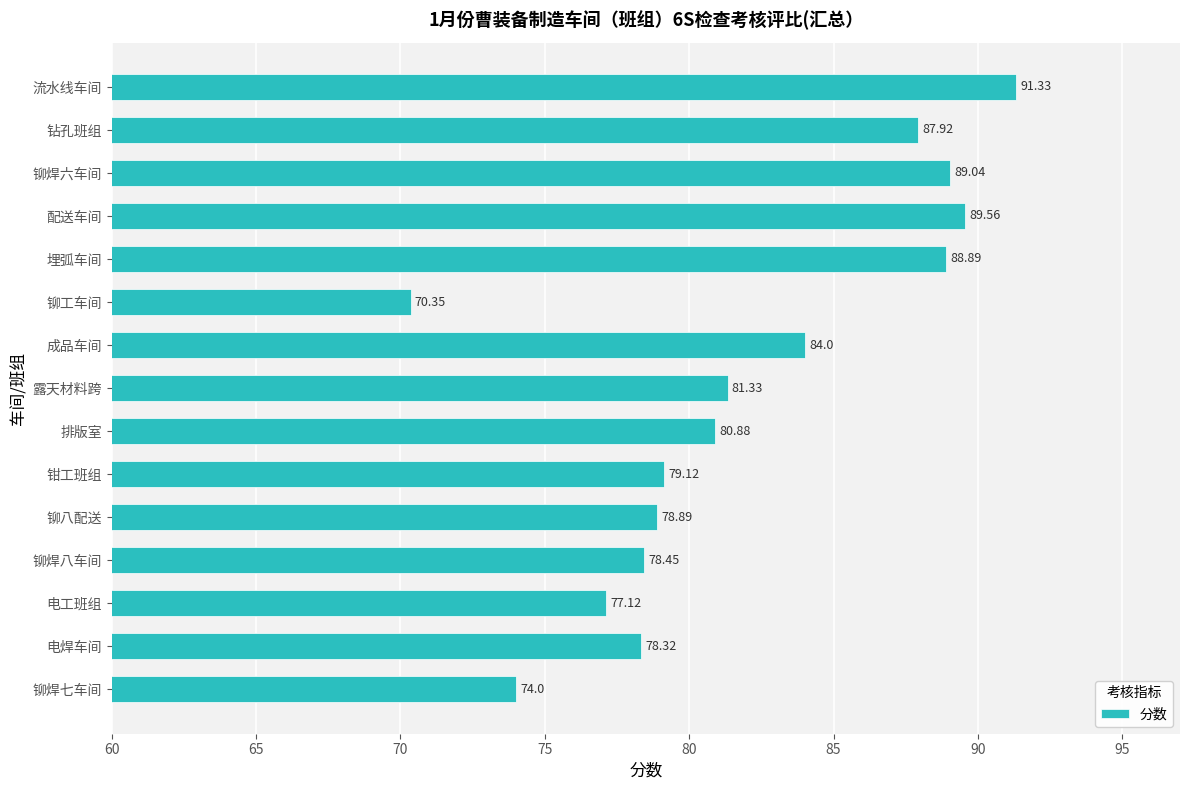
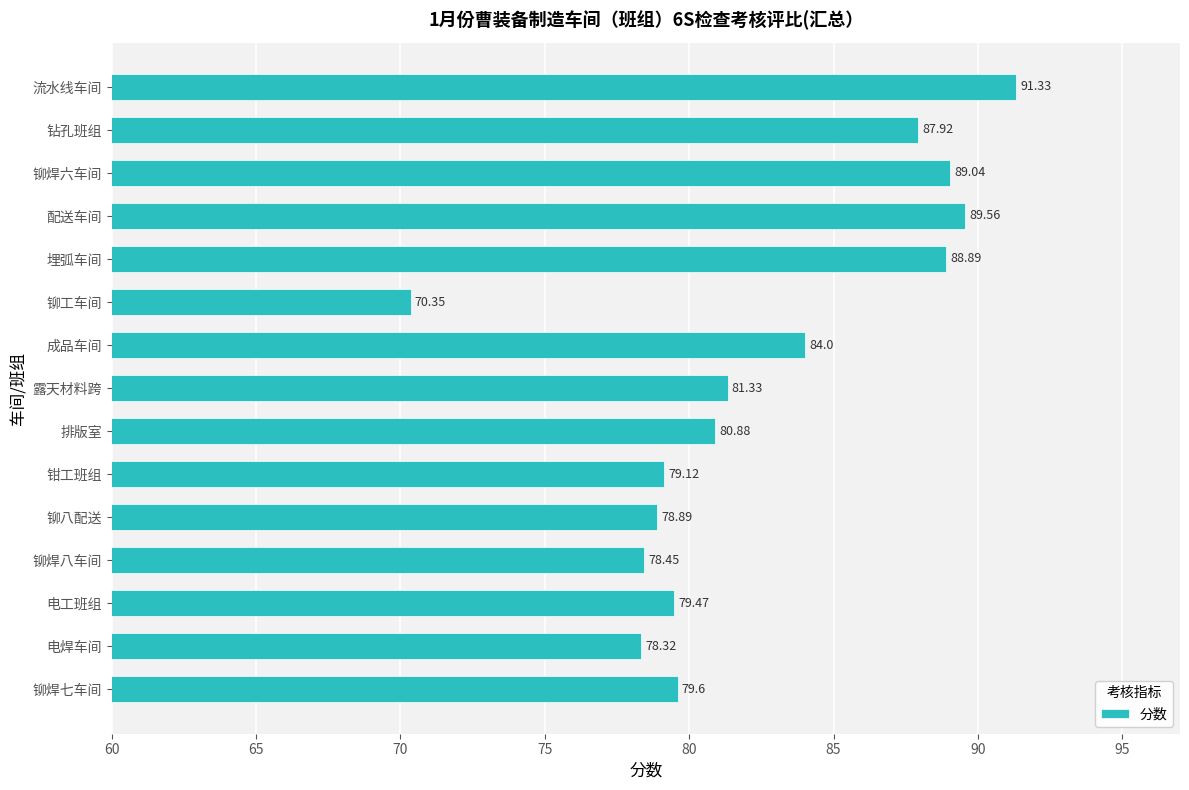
  {
    "流水线车间": 91.33,
    "钻孔班组": 87.92,
    "铆焊六车间": 89.04,
    "配送车间": 89.56,
    "埋弧车间": 88.89,
    "铆工车间": 70.35,
    "成品车间": 84.0,
    "露天材料跨": 81.33,
    "排版室": 80.88,
    "钳工班组": 79.12,
    "铆八配送": 78.89,
    "铆焊八车间": 78.45,
-   "电工班组": 77.12,
+   "电工班组": 79.47,
    "电焊车间": 78.32,
-   "铆焊七车间": 74.0
+   "铆焊七车间": 79.6
  }
